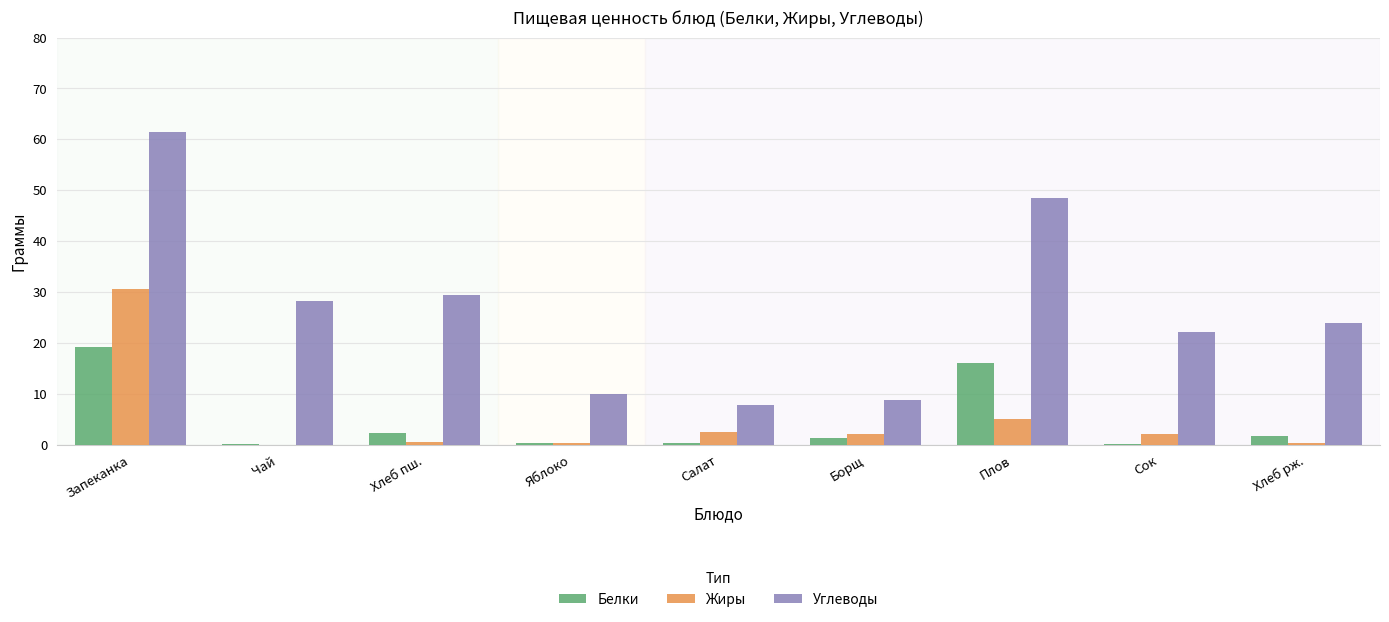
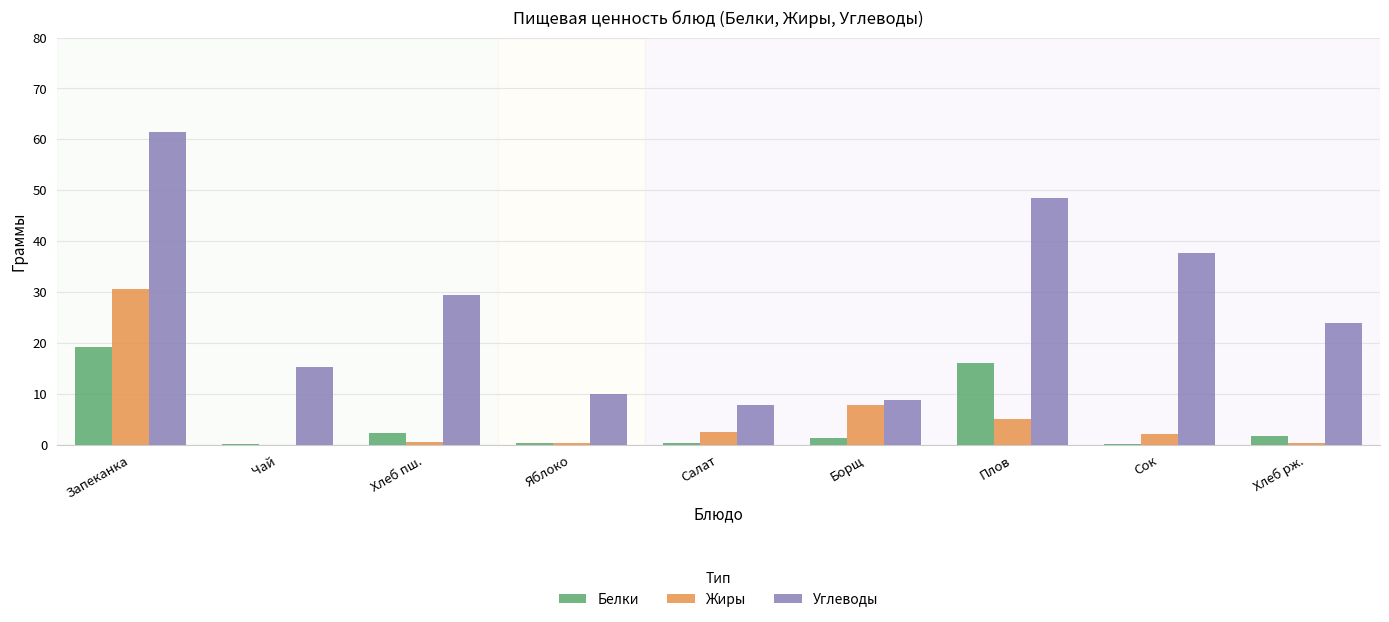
  {
    "Белки": {
      "Запеканка": 19,
      "Хлеб пш.": 2,
      "Борщ": 1,
      "Плов": 16,
      "Хлеб рж.": 2
    },
    "Жиры": {
      "Запеканка": 31,
      "Салат": 3,
-     "Борщ": 2,
+     "Борщ": 8,
      "Плов": 5,
      "Сок": 2
    },
    "Углеводы": {
      "Запеканка": 61,
-     "Чай": 28,
+     "Чай": 15,
      "Хлеб пш.": 30,
      "Яблоко": 10,
      "Салат": 8,
      "Борщ": 9,
      "Плов": 48,
-     "Сок": 22,
+     "Сок": 38,
      "Хлеб рж.": 24
    }
  }
